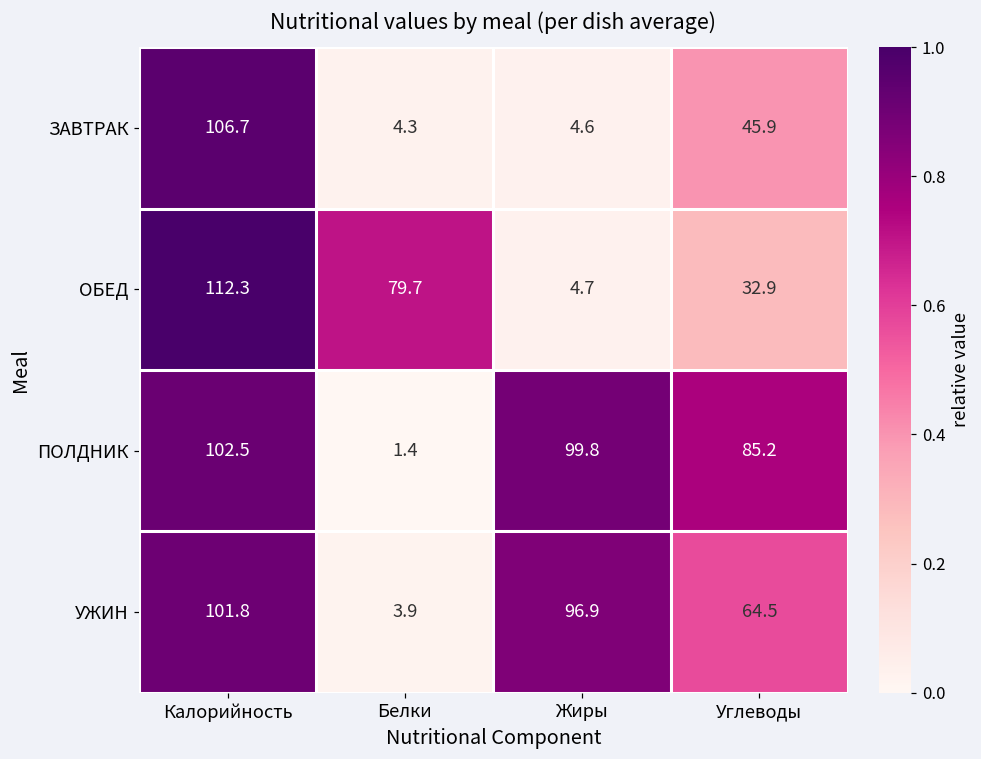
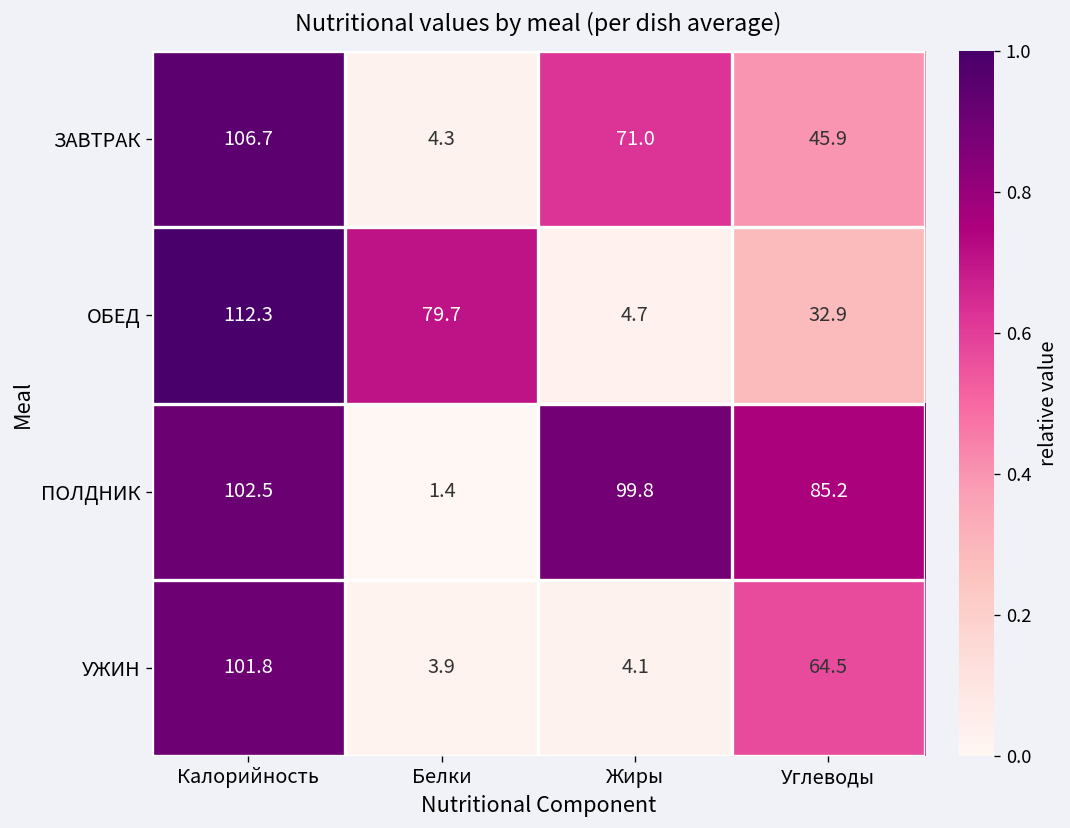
  {
    "ЗАВТРАК": {
      "Калорийность": 106.7,
      "Белки": 4.3,
-     "Жиры": 4.6,
+     "Жиры": 71.0,
      "Углеводы": 45.9
    },
    "ОБЕД": {
      "Калорийность": 112.3,
      "Белки": 79.7,
      "Жиры": 4.7,
      "Углеводы": 32.9
    },
    "ПОЛДНИК": {
      "Калорийность": 102.5,
      "Белки": 1.4,
      "Жиры": 99.8,
      "Углеводы": 85.2
    },
    "УЖИН": {
      "Калорийность": 101.8,
      "Белки": 3.9,
-     "Жиры": 96.9,
+     "Жиры": 4.1,
      "Углеводы": 64.5
    }
  }
